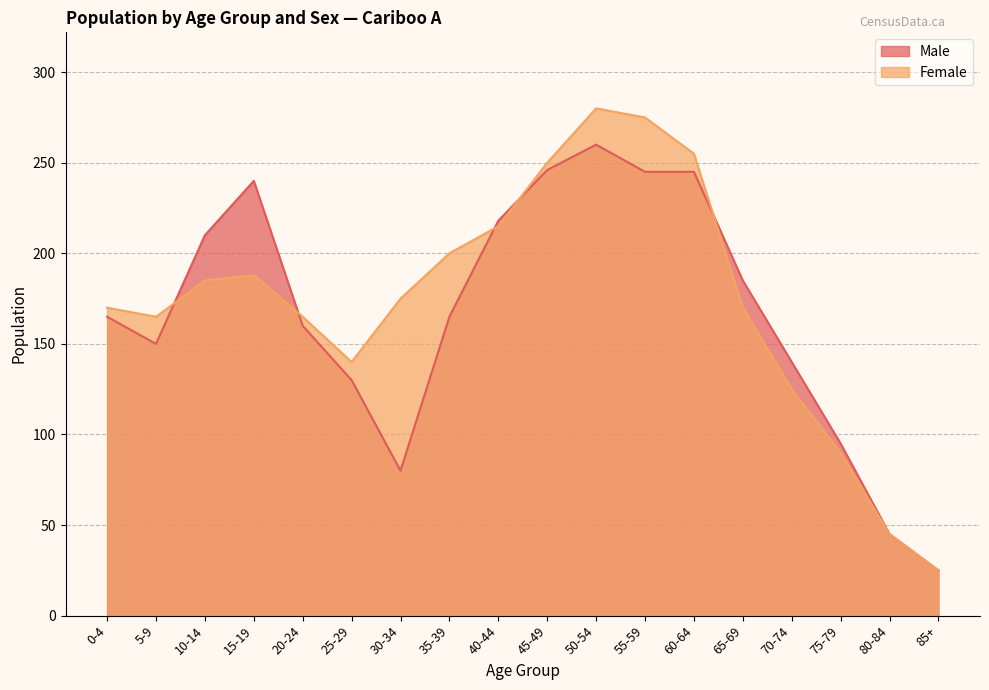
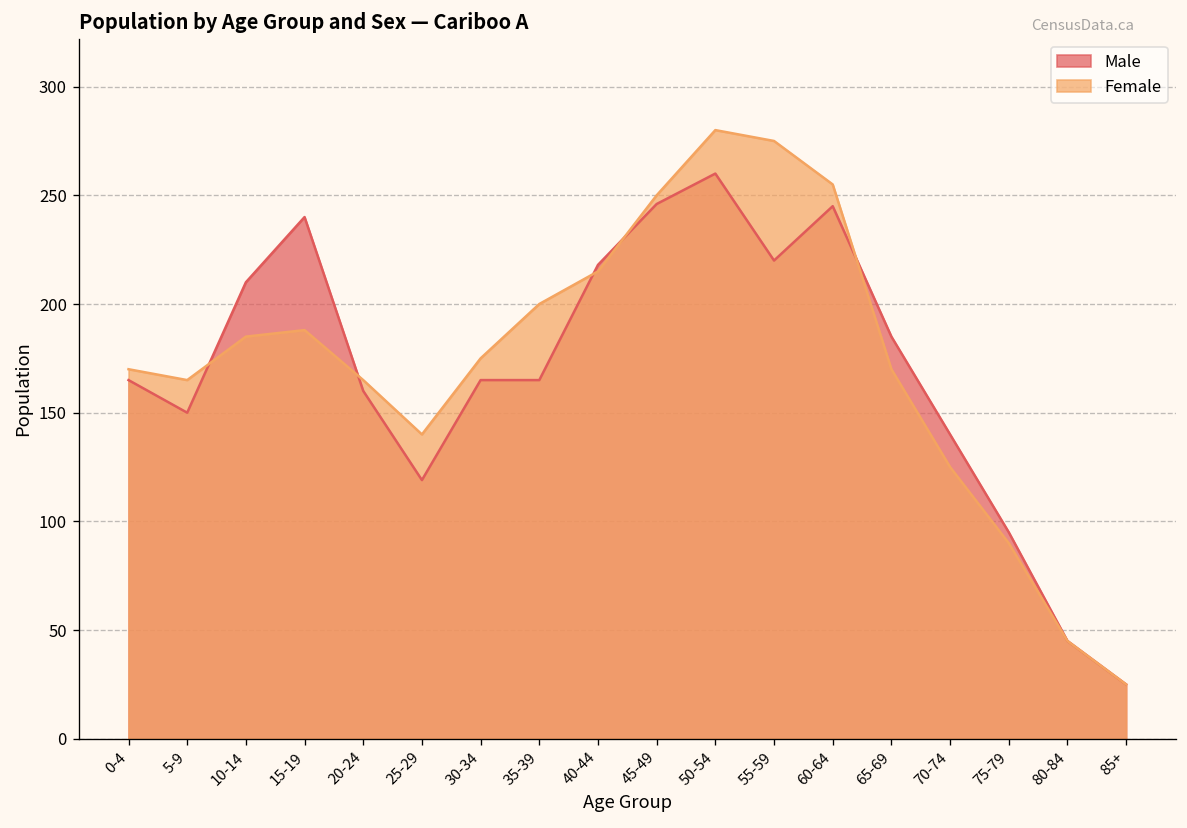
  {
    "Male": {
      "0-4": 165,
      "5-9": 150,
      "10-14": 210,
      "15-19": 240,
      "20-24": 160,
-     "25-29": 130,
-     "30-34": 80,
+     "25-29": 119,
+     "30-34": 165,
      "35-39": 165,
      "40-44": 218,
      "45-49": 246,
      "50-54": 260,
-     "55-59": 245,
+     "55-59": 220,
      "60-64": 245,
      "65-69": 185,
      "70-74": 140,
      "75-79": 95
    },
    "Female": {
      "0-4": 170,
      "5-9": 165,
      "10-14": 185,
      "15-19": 188,
      "20-24": 165,
      "25-29": 140,
      "30-34": 175,
      "35-39": 200,
      "40-44": 215,
      "45-49": 250,
      "50-54": 280,
      "55-59": 275,
      "60-64": 255,
      "65-69": 170,
      "70-74": 125,
      "75-79": 90
    }
  }
